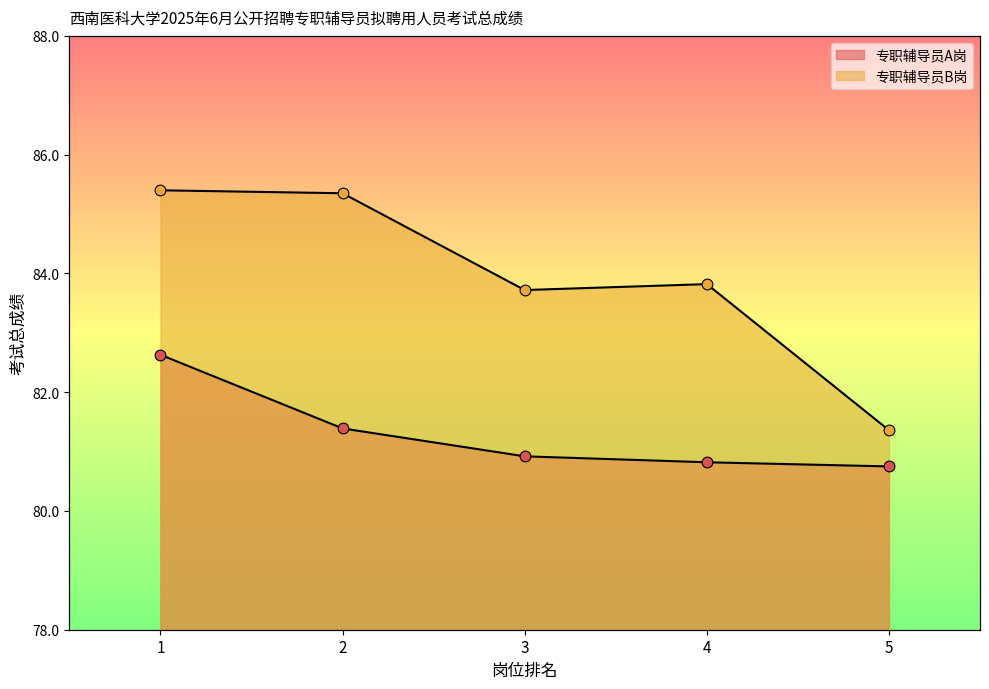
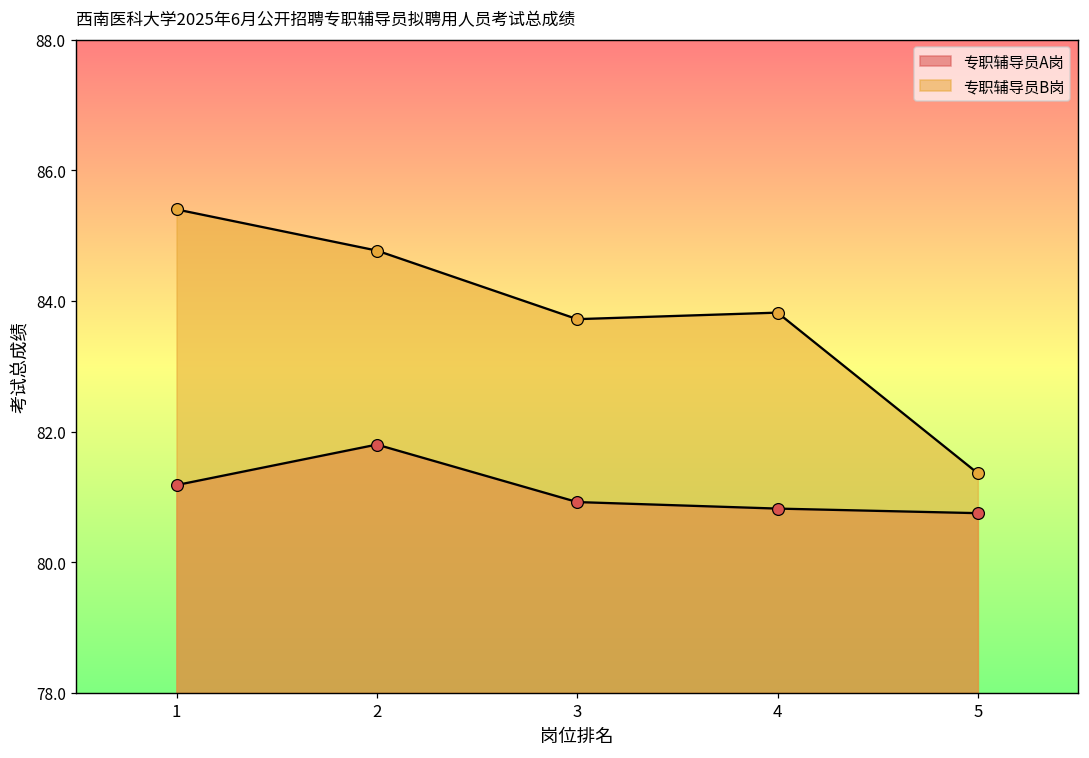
  {
    "专职辅导员A岗": {
-     "1": 82.6,
-     "2": 81.4,
+     "1": 81.2,
+     "2": 81.8,
      "3": 80.9,
      "4": 80.8,
      "5": 80.8
    },
    "专职辅导员B岗": {
      "1": 85.4,
-     "2": 85.4,
+     "2": 84.8,
      "3": 83.7,
      "4": 83.8,
      "5": 81.4
    }
  }
